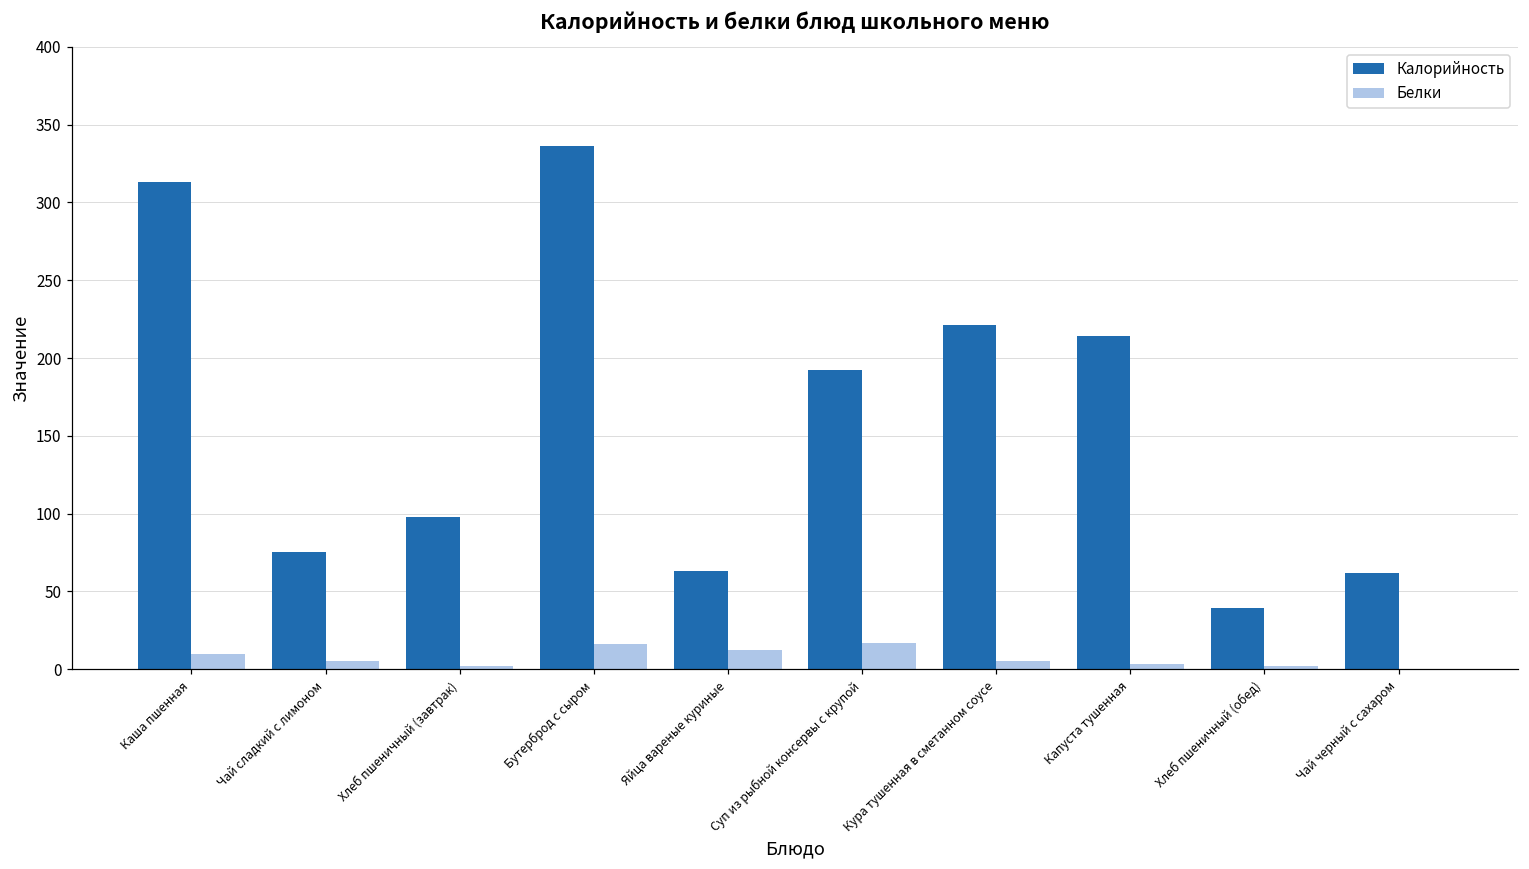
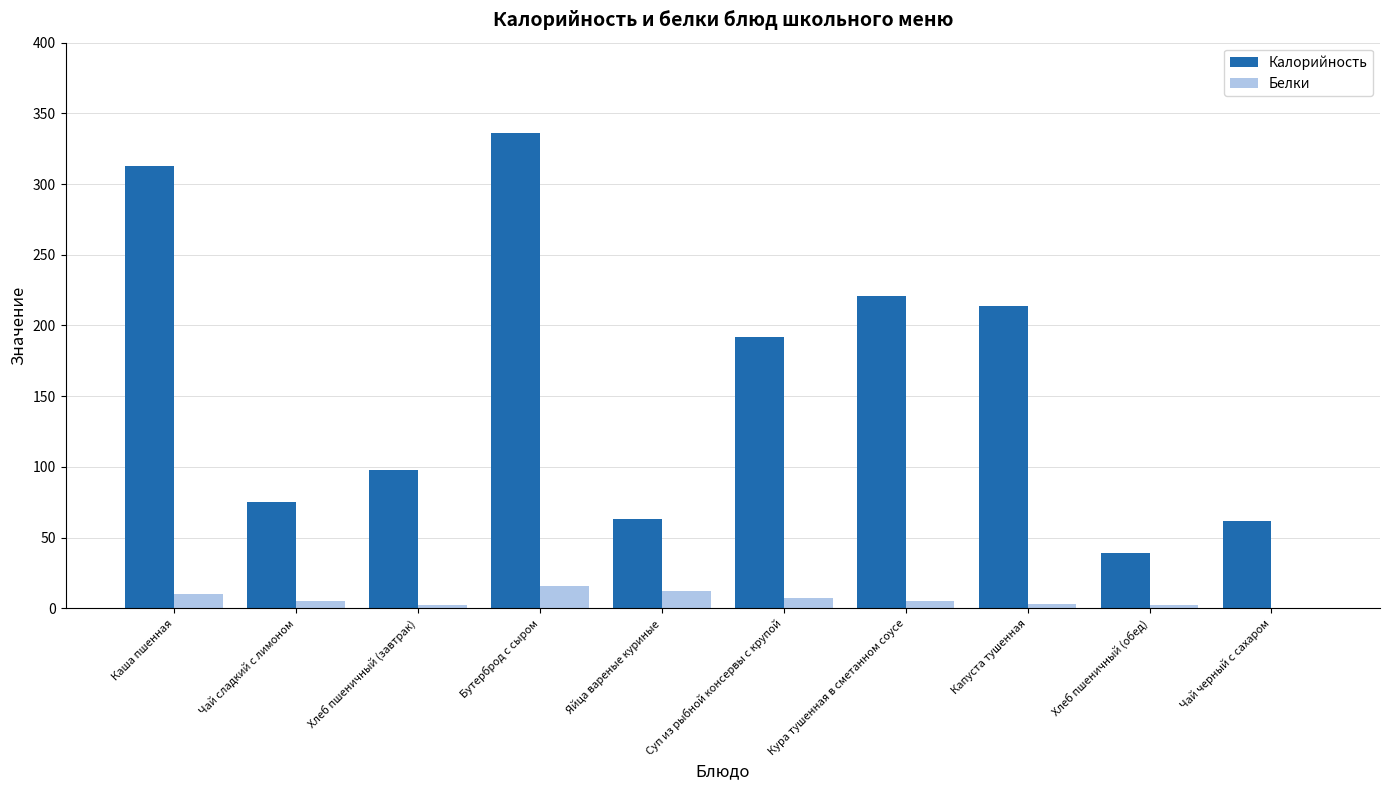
  {
    "Калорийность": {
      "Каша пшенная": 313,
      "Чай сладкий с лимоном": 75,
      "Хлеб пшеничный (завтрак)": 98,
      "Бутерброд с сыром": 336,
      "Яйца вареные куриные": 63,
      "Суп из рыбной консервы с крупой": 192,
      "Кура тушенная в сметанном соусе": 221,
      "Капуста тушенная": 214,
      "Хлеб пшеничный (обед)": 39,
      "Чай черный с сахаром": 62
    },
    "Белки": {
      "Каша пшенная": 10,
      "Чай сладкий с лимоном": 5,
      "Хлеб пшеничный (завтрак)": 2,
      "Бутерброд с сыром": 16,
      "Яйца вареные куриные": 12,
-     "Суп из рыбной консервы с крупой": 17,
+     "Суп из рыбной консервы с крупой": 7,
      "Кура тушенная в сметанном соусе": 5,
      "Капуста тушенная": 3,
      "Хлеб пшеничный (обед)": 2,
      "Чай черный с сахаром": 0
    }
  }
